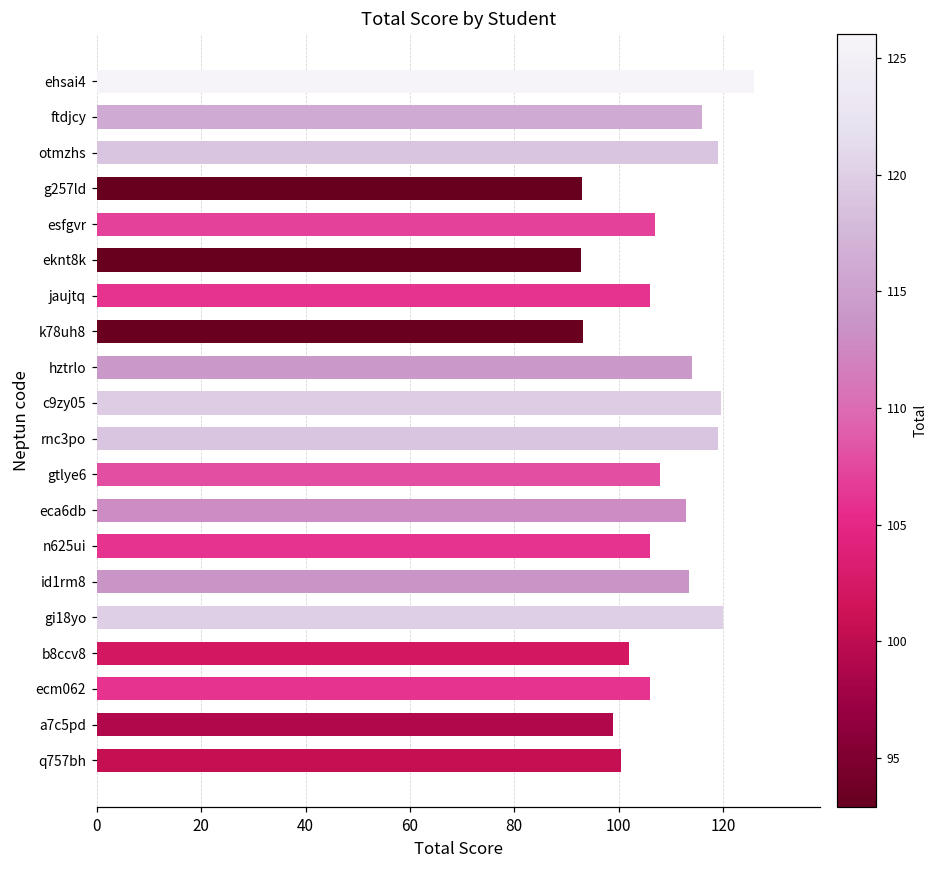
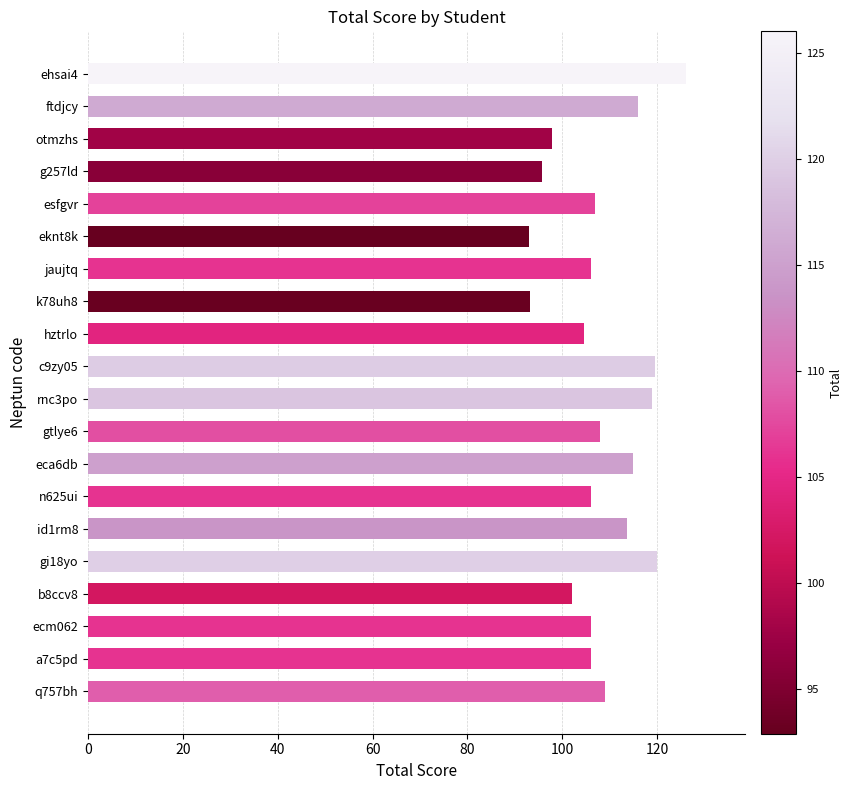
  {
    "ehsai4": 126,
    "ftdjcy": 116,
-   "otmzhs": 119,
-   "g257ld": 93,
+   "otmzhs": 98,
+   "g257ld": 96,
    "esfgvr": 107,
    "eknt8k": 93,
    "jaujtq": 106,
    "k78uh8": 93,
-   "hztrlo": 114,
+   "hztrlo": 105,
    "c9zy05": 120,
    "rnc3po": 119,
    "gtlye6": 108,
-   "eca6db": 113,
+   "eca6db": 115,
    "n625ui": 106,
    "id1rm8": 114,
    "gi18yo": 120,
    "b8ccv8": 102,
    "ecm062": 106,
-   "a7c5pd": 99,
-   "q757bh": 100
+   "a7c5pd": 106,
+   "q757bh": 109
  }
